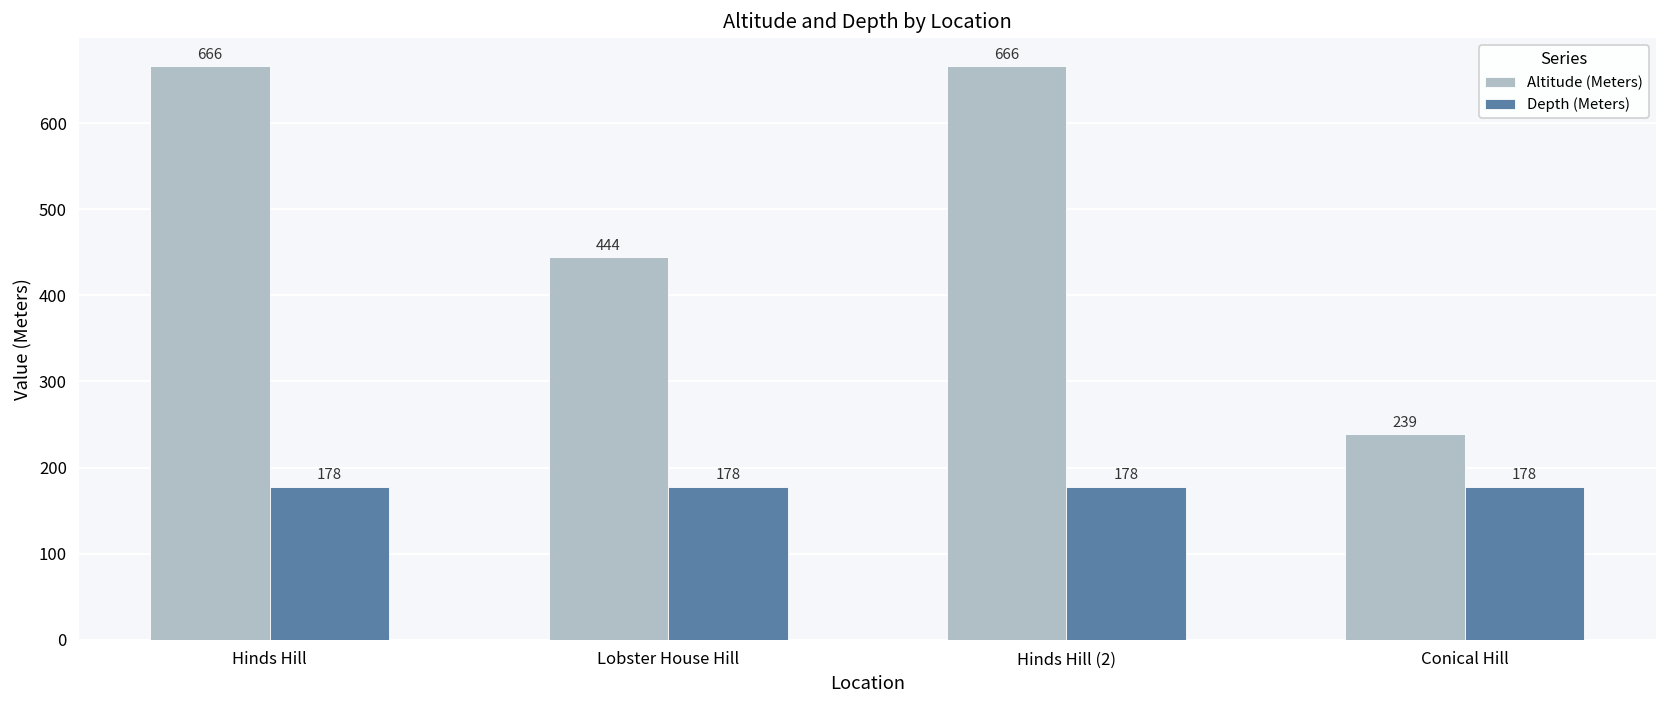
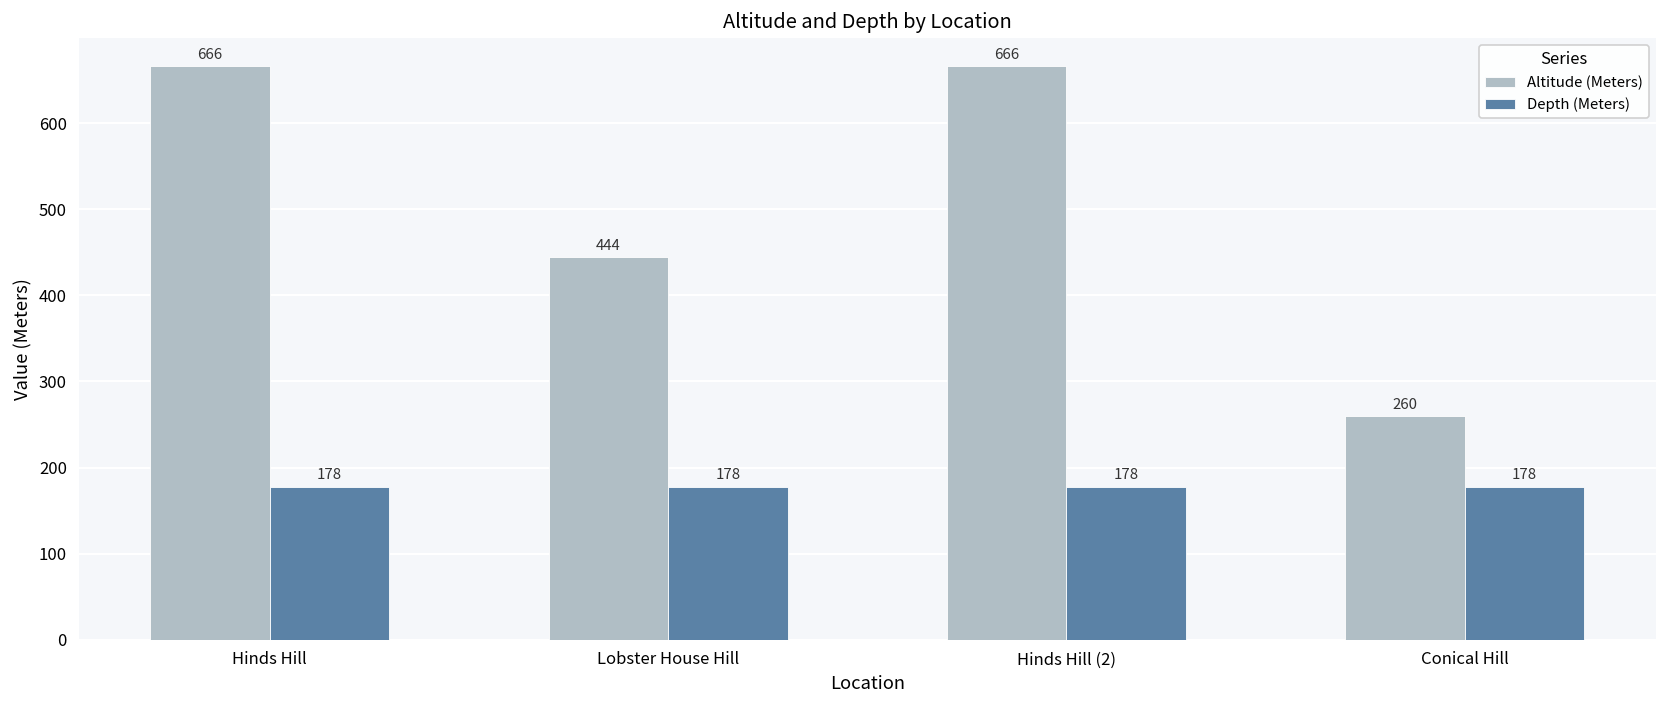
  {
    "Altitude (Meters)": {
      "Hinds Hill": 666,
      "Lobster House Hill": 444,
      "Hinds Hill (2)": 666,
-     "Conical Hill": 239
+     "Conical Hill": 260
    },
    "Depth (Meters)": {
      "Hinds Hill": 178,
      "Lobster House Hill": 178,
      "Hinds Hill (2)": 178,
      "Conical Hill": 178
    }
  }
